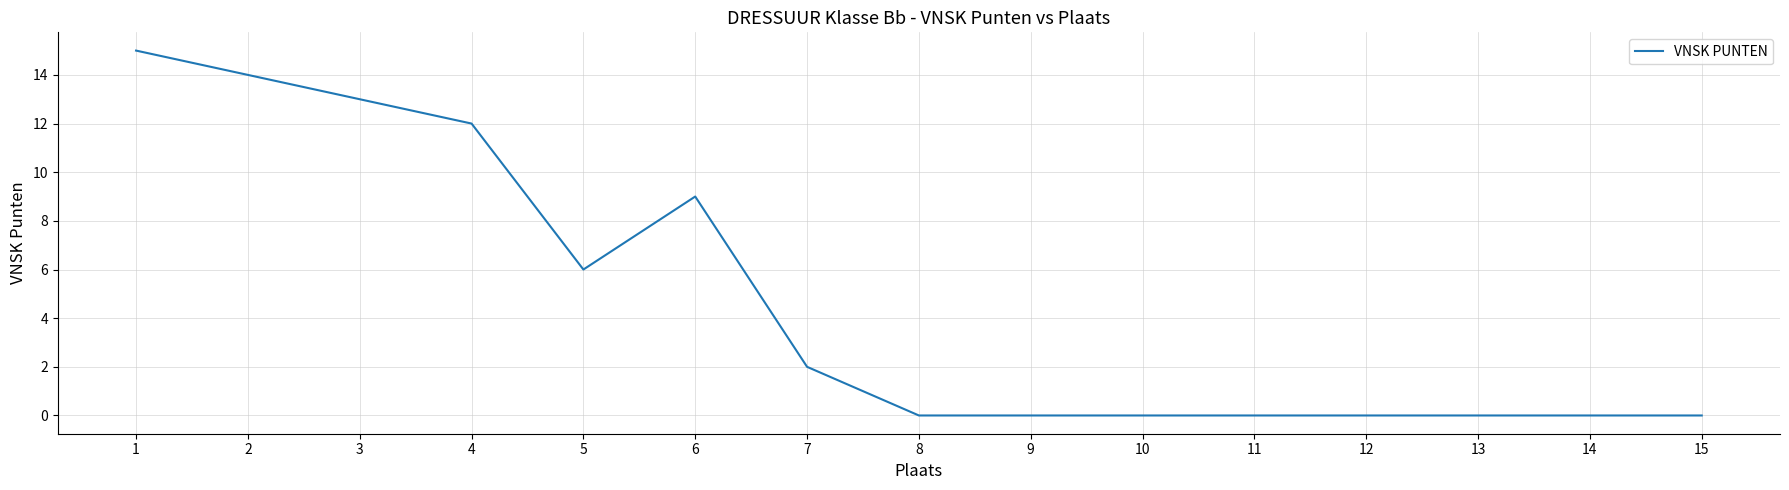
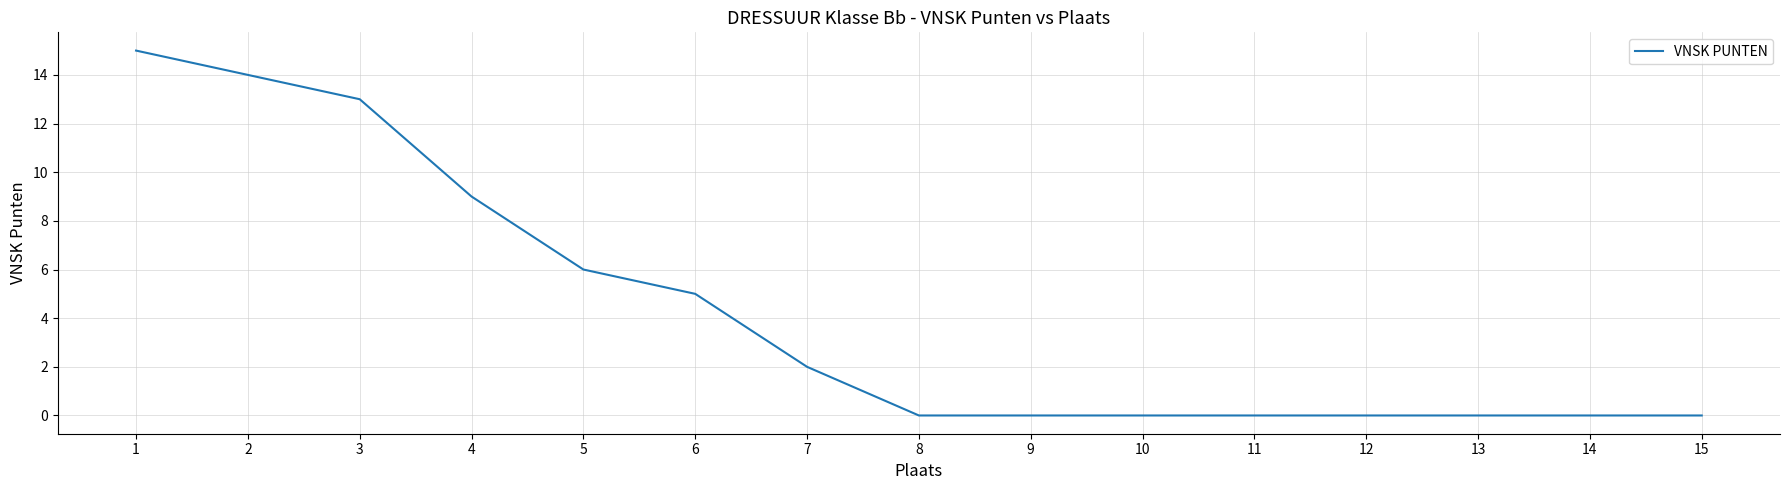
  {
    "1": 15,
    "2": 14,
    "3": 13,
-   "4": 12,
+   "4": 9,
    "5": 6,
-   "6": 9,
+   "6": 5,
    "7": 2,
    "8": 0,
    "9": 0,
    "10": 0,
    "11": 0,
    "12": 0,
    "13": 0,
    "14": 0,
    "15": 0
  }
